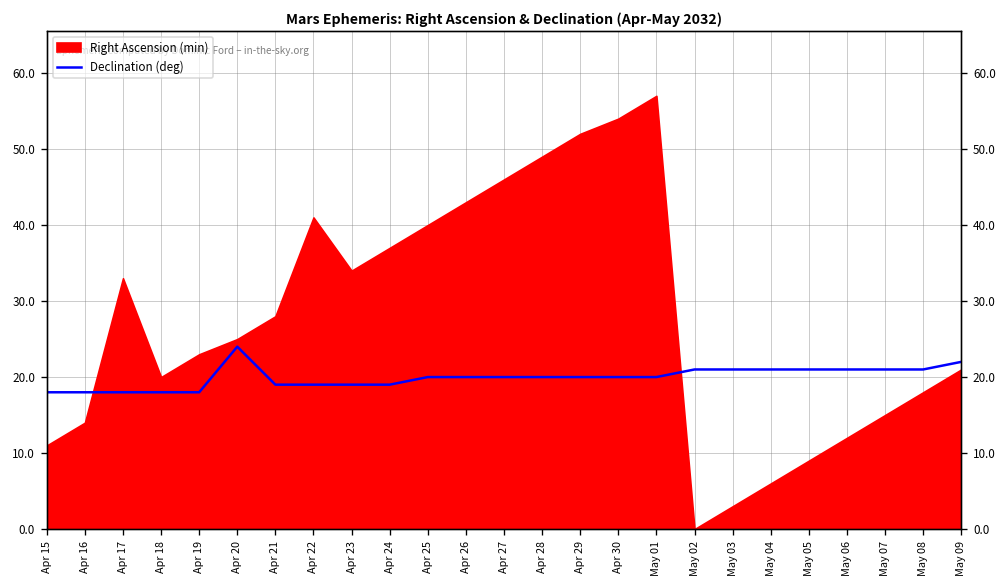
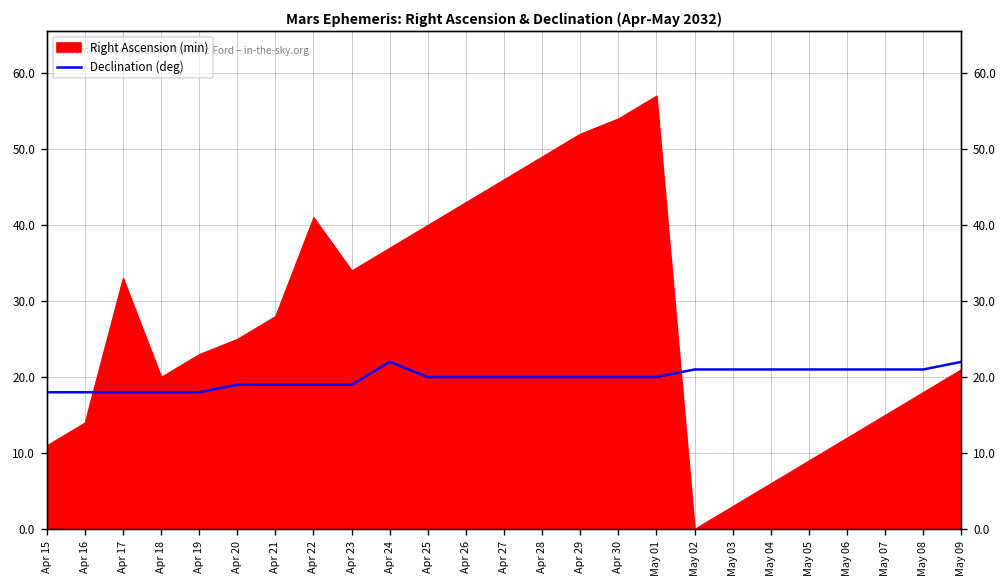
  {
    "Declination (deg)": {
      "Apr 15": 18,
      "Apr 16": 18,
      "Apr 17": 18,
      "Apr 18": 18,
      "Apr 19": 18,
-     "Apr 20": 24,
+     "Apr 20": 19,
      "Apr 21": 19,
      "Apr 22": 19,
      "Apr 23": 19,
-     "Apr 24": 19,
+     "Apr 24": 22,
      "Apr 25": 20,
      "Apr 26": 20,
      "Apr 27": 20,
      "Apr 28": 20,
      "Apr 29": 20,
      "Apr 30": 20,
      "May 01": 20,
      "May 02": 21,
      "May 03": 21,
      "May 04": 21,
      "May 05": 21,
      "May 06": 21,
      "May 07": 21,
      "May 08": 21,
      "May 09": 22
    },
    "Right Ascension (min)": {
      "Apr 15": 11,
      "Apr 16": 14,
      "Apr 17": 33,
      "Apr 18": 20,
      "Apr 19": 23,
      "Apr 20": 25,
      "Apr 21": 28,
      "Apr 22": 41,
      "Apr 23": 34,
      "Apr 24": 37,
      "Apr 25": 40,
      "Apr 26": 43,
      "Apr 27": 46,
      "Apr 28": 49,
      "Apr 29": 52,
      "Apr 30": 54,
      "May 01": 57,
      "May 02": 0,
      "May 03": 3,
      "May 04": 6,
      "May 05": 9,
      "May 06": 12,
      "May 07": 15,
      "May 08": 18,
      "May 09": 21
    }
  }
